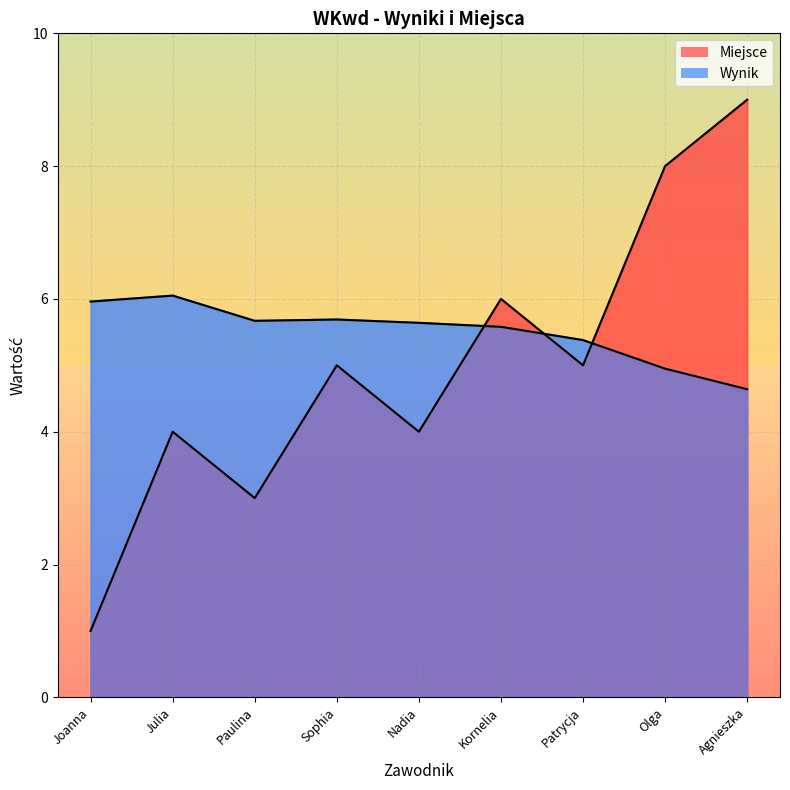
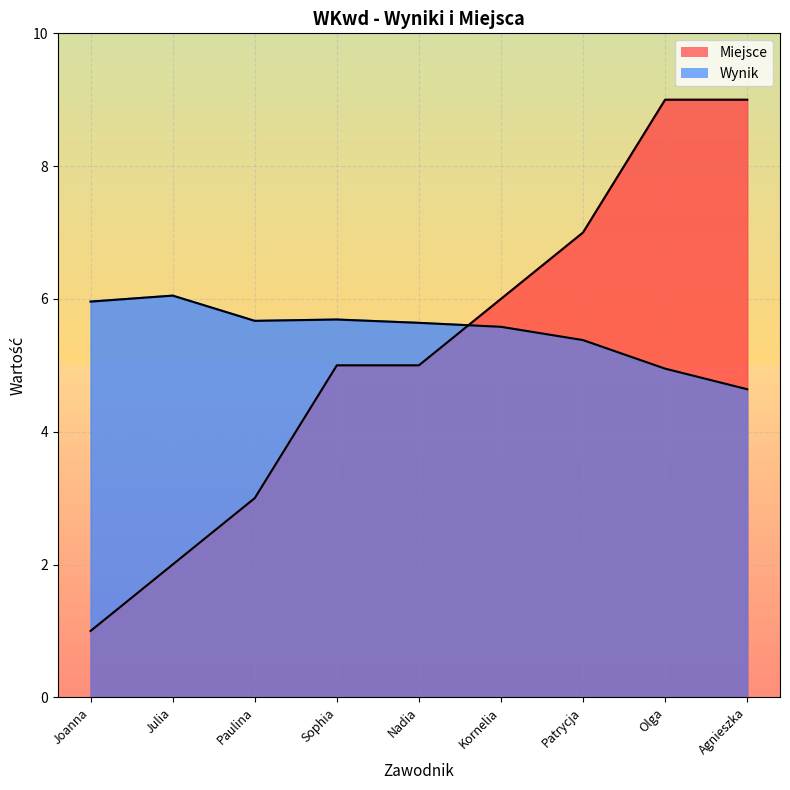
  {
    "Miejsce": {
      "Joanna": 1,
-     "Julia": 4,
+     "Julia": 2,
      "Paulina": 3,
      "Sophia": 5,
-     "Nadia": 4,
+     "Nadia": 5,
      "Kornelia": 6,
-     "Patrycja": 5,
-     "Olga": 8,
+     "Patrycja": 7,
+     "Olga": 9,
      "Agnieszka": 9
    },
    "Wynik": {
      "Joanna": 6.0,
      "Julia": 6.1,
      "Paulina": 5.7,
      "Sophia": 5.7,
      "Nadia": 5.6,
      "Kornelia": 5.6,
      "Patrycja": 5.4,
      "Olga": 5.0,
      "Agnieszka": 4.6
    }
  }
